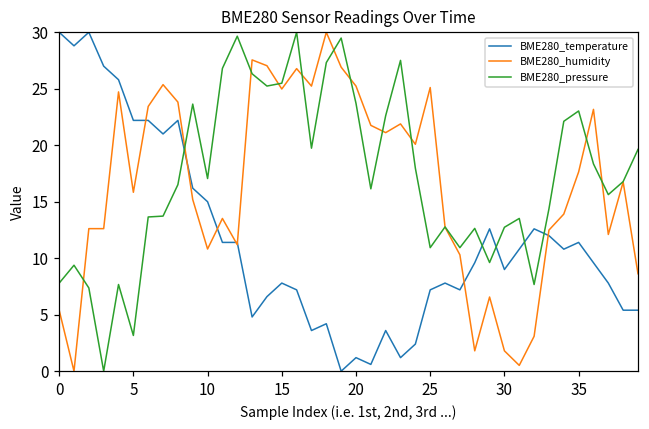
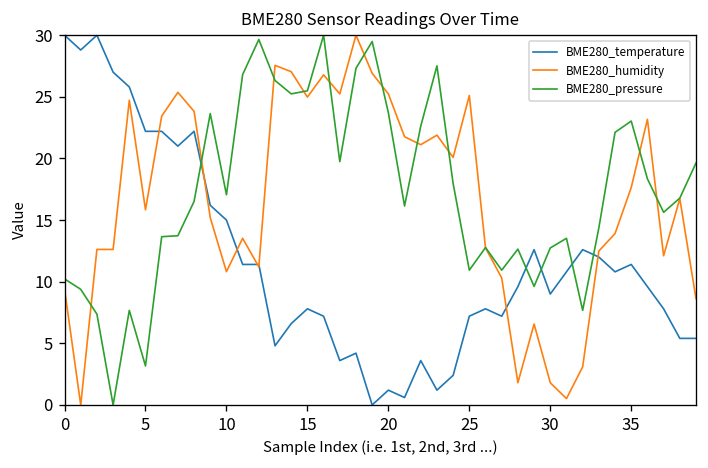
  {
    "BME280_temperature": {
      "0": 30.0,
      "5": 22.2,
      "10": 15.0,
      "15": 7.8,
      "20": 1.2,
      "25": 7.2,
      "30": 9.0,
      "35": 11.4
    },
    "BME280_humidity": {
-     "0": 5.4,
+     "0": 9.4,
      "5": 15.8,
      "10": 10.8,
      "15": 25.0,
      "20": 25.2,
      "25": 25.1,
      "30": 1.8,
      "35": 17.6
    },
    "BME280_pressure": {
-     "0": 7.8,
+     "0": 10.2,
      "5": 3.2,
      "10": 17.1,
      "15": 25.5,
      "20": 23.7,
      "25": 10.9,
      "30": 12.7,
      "35": 23.0
    }
  }
